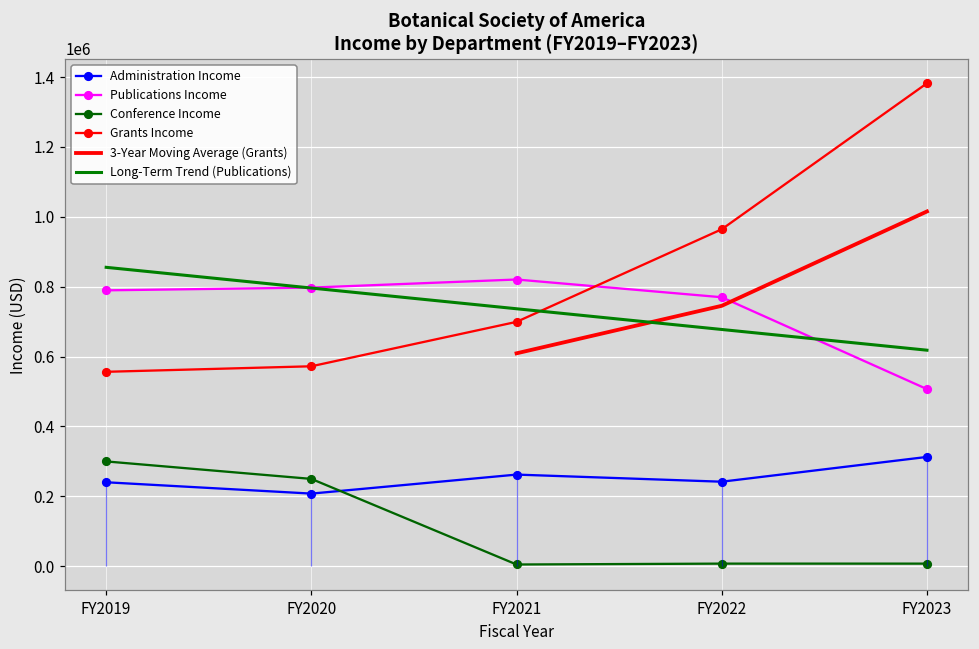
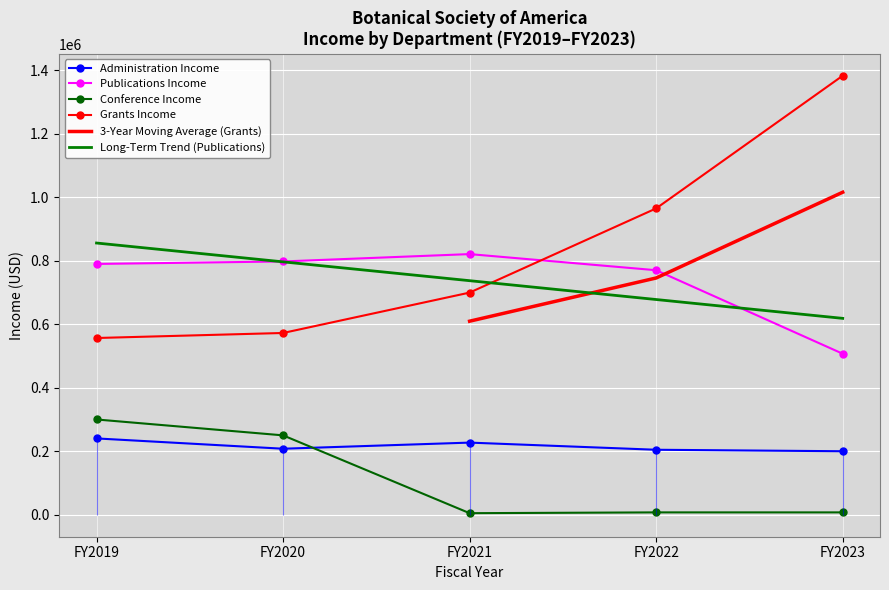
  {
    "Administration Income": {
      "FY2019": 240000,
      "FY2020": 210000,
-     "FY2021": 260000,
-     "FY2022": 240000,
-     "FY2023": 310000
+     "FY2021": 230000,
+     "FY2022": 200000,
+     "FY2023": 200000
    },
    "Publications Income": {
      "FY2019": 790000,
      "FY2021": 820000,
      "FY2022": 770000,
      "FY2023": 510000
    }
  }
